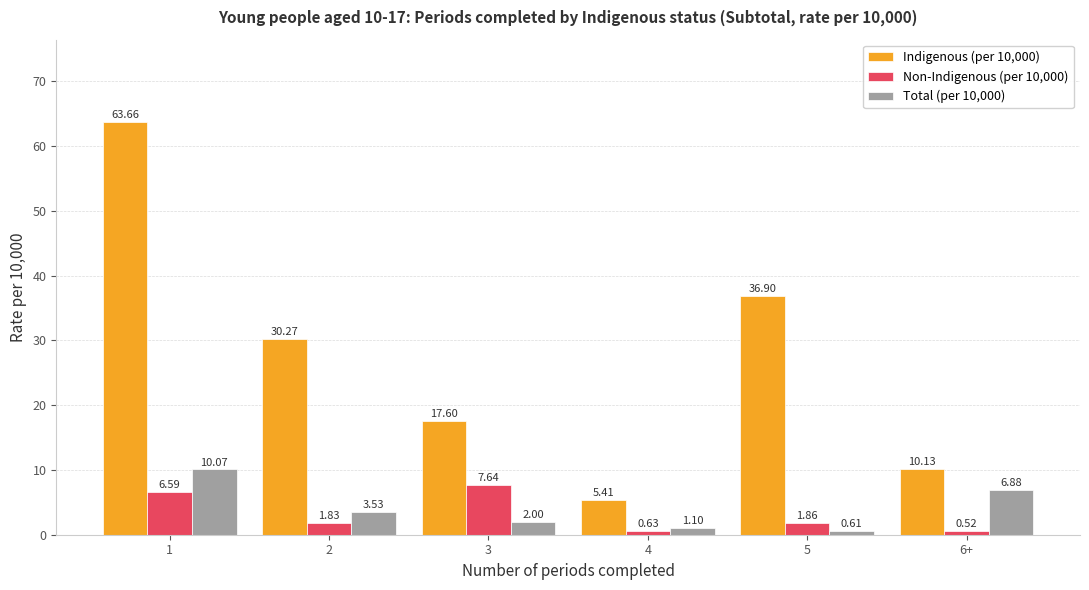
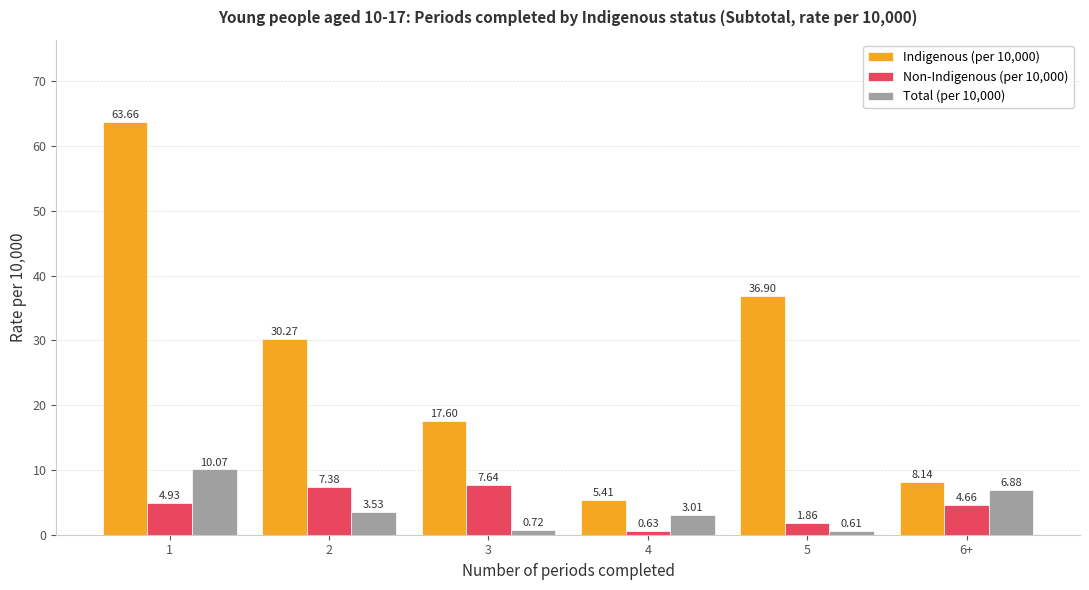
  {
    "Indigenous (per 10,000)": {
      "1": 63.66,
      "2": 30.27,
      "3": 17.60,
      "4": 5.41,
      "5": 36.90,
-     "6+": 10.13
+     "6+": 8.14
    },
    "Non-Indigenous (per 10,000)": {
-     "1": 6.59,
-     "2": 1.83,
+     "1": 4.93,
+     "2": 7.38,
      "3": 7.64,
      "4": 0.63,
      "5": 1.86,
-     "6+": 0.52
+     "6+": 4.66
    },
    "Total (per 10,000)": {
      "1": 10.07,
      "2": 3.53,
-     "3": 2.00,
-     "4": 1.10,
+     "3": 0.72,
+     "4": 3.01,
      "5": 0.61,
      "6+": 6.88
    }
  }
